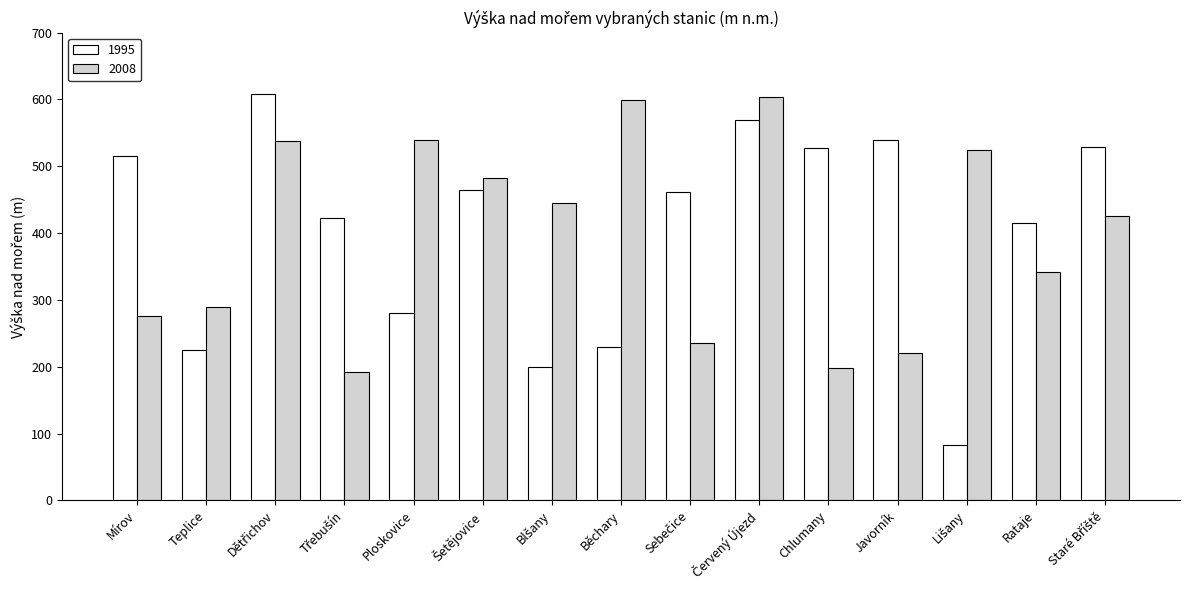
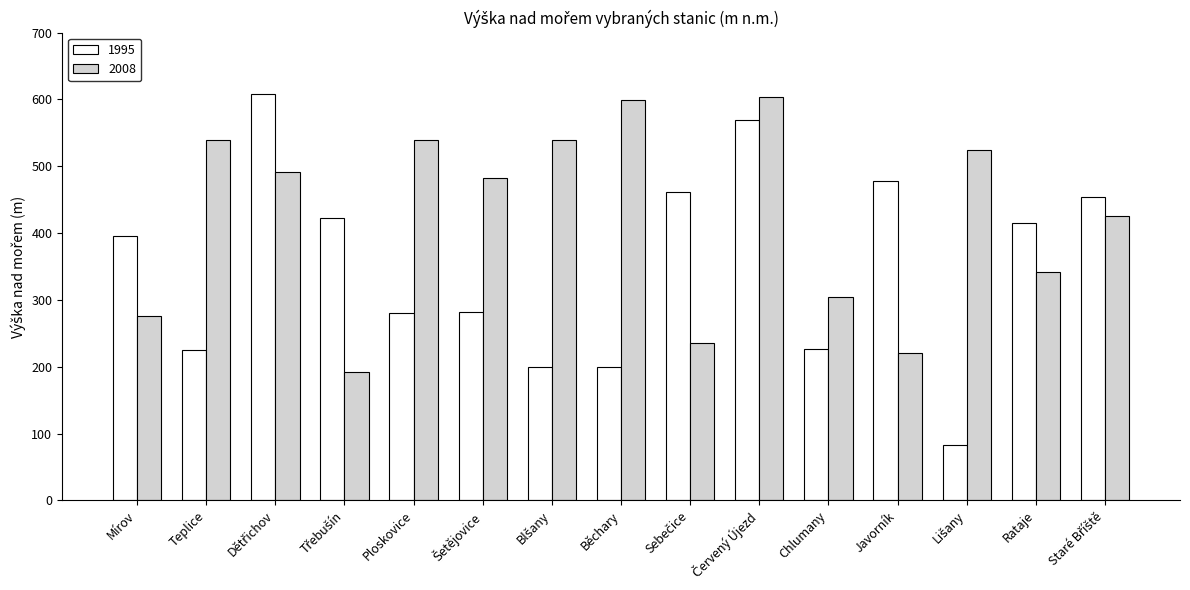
  {
    "1995": {
-     "Mírov": 520,
+     "Mírov": 400,
      "Teplice": 230,
      "Dětřichov": 610,
      "Třebušín": 420,
      "Ploskovice": 280,
-     "Šetějovice": 460,
+     "Šetějovice": 280,
      "Blšany": 200,
-     "Běchary": 230,
+     "Běchary": 200,
      "Sebečice": 460,
      "Červený Újezd": 570,
-     "Chlumany": 530,
-     "Javorník": 540,
+     "Chlumany": 230,
+     "Javorník": 480,
      "Lišany": 80,
      "Rataje": 420,
-     "Staré Bříště": 530
+     "Staré Bříště": 450
    },
    "2008": {
      "Mírov": 280,
-     "Teplice": 290,
-     "Dětřichov": 540,
+     "Teplice": 540,
+     "Dětřichov": 490,
      "Třebušín": 190,
      "Ploskovice": 540,
      "Šetějovice": 480,
-     "Blšany": 450,
+     "Blšany": 540,
      "Běchary": 600,
      "Sebečice": 240,
      "Červený Újezd": 600,
-     "Chlumany": 200,
+     "Chlumany": 300,
      "Javorník": 220,
      "Lišany": 530,
      "Rataje": 340,
      "Staré Bříště": 430
    }
  }
